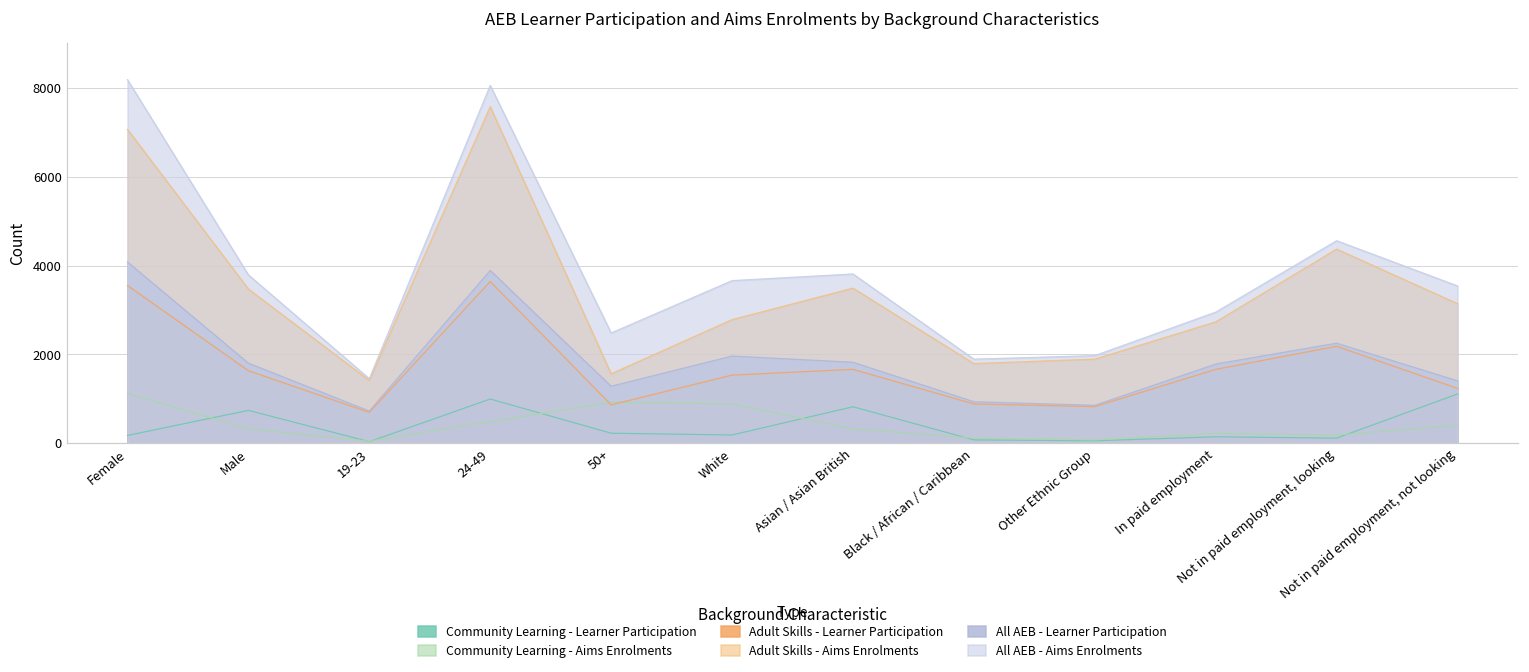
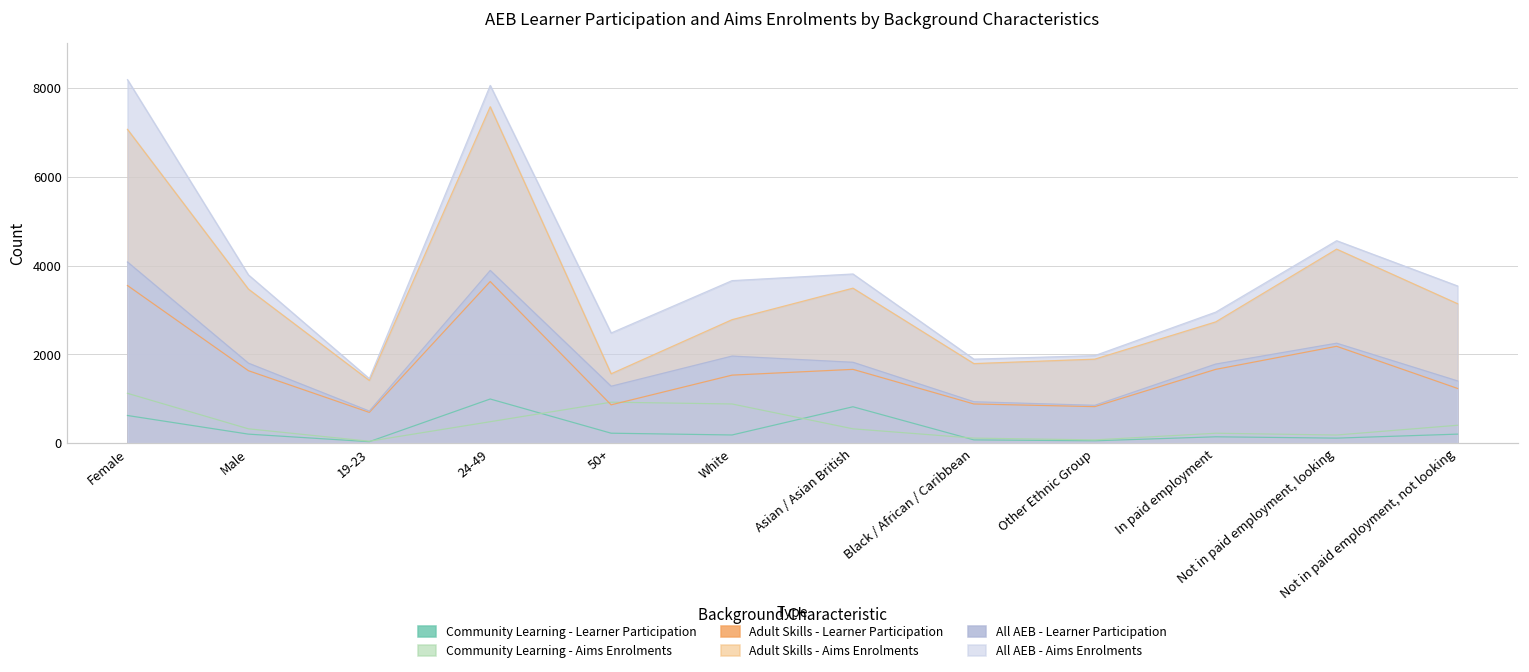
  {
    "Community Learning - Learner Participation": {
-     "Female": 200,
-     "Male": 700,
+     "Female": 600,
+     "Male": 200,
      "24-49": 1000,
      "50+": 200,
      "White": 200,
      "Asian / Asian British": 800,
      "In paid employment": 100,
      "Not in paid employment, looking": 100,
-     "Not in paid employment, not looking": 1100
+     "Not in paid employment, not looking": 200
    }
  }
